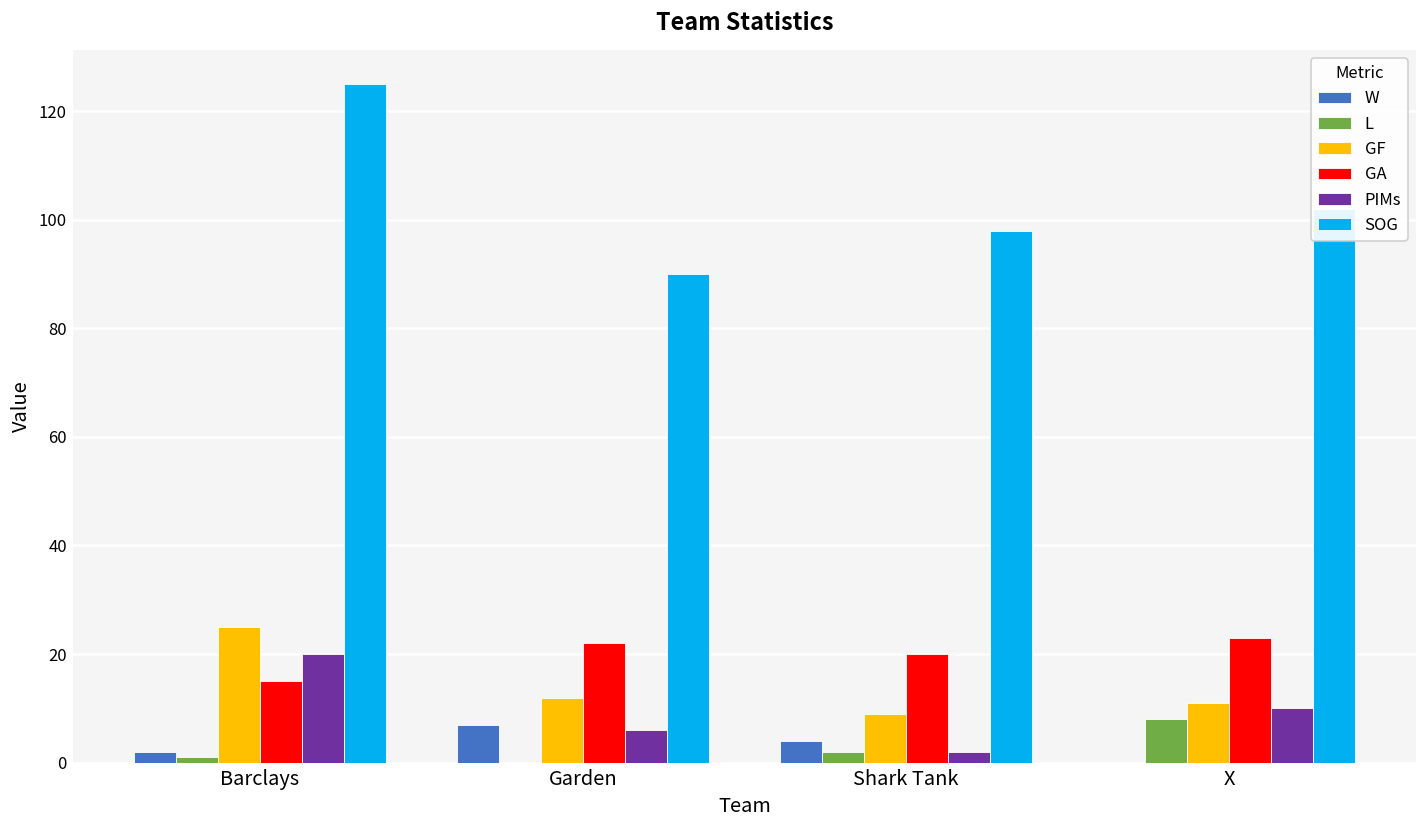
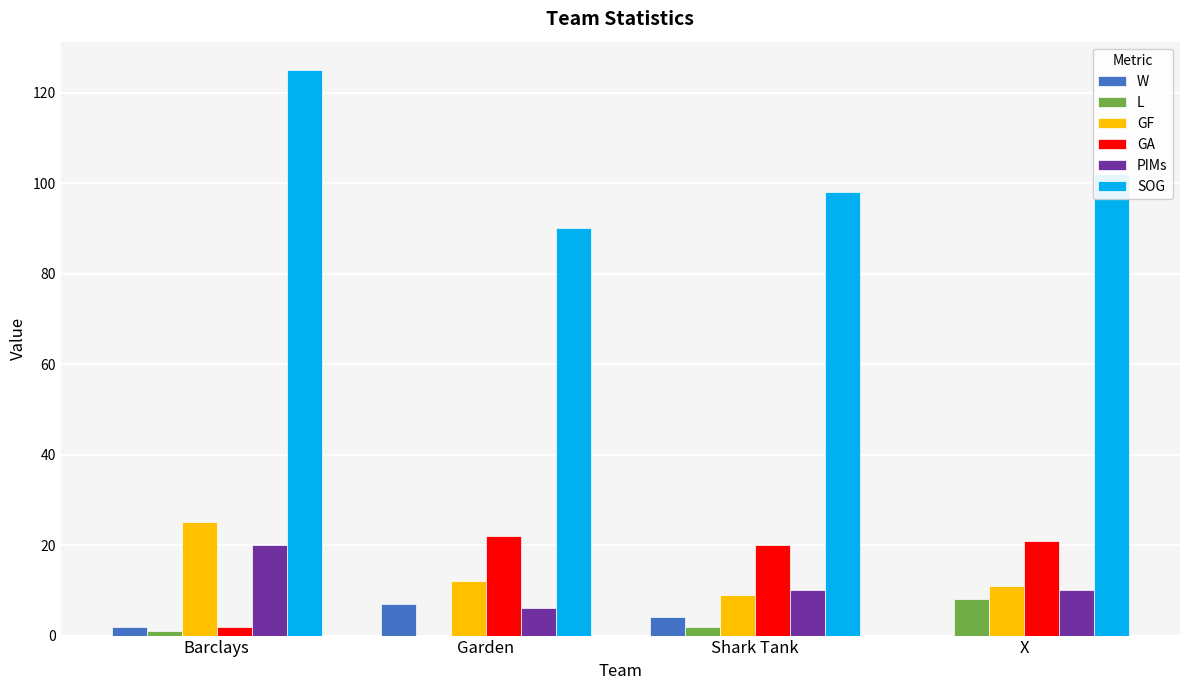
  {
    "W": {
      "Barclays": 2,
      "Garden": 7,
      "Shark Tank": 4,
      "X": 0
    },
    "L": {
      "Barclays": 1,
      "Garden": 0,
      "Shark Tank": 2,
      "X": 8
    },
    "GF": {
      "Barclays": 25,
      "Garden": 12,
      "Shark Tank": 9,
      "X": 11
    },
    "GA": {
-     "Barclays": 15,
+     "Barclays": 2,
      "Garden": 22,
      "Shark Tank": 20,
-     "X": 23
+     "X": 21
    },
    "PIMs": {
      "Barclays": 20,
      "Garden": 6,
-     "Shark Tank": 2,
+     "Shark Tank": 10,
      "X": 10
    },
    "SOG": {
      "Barclays": 125,
      "Garden": 90,
      "Shark Tank": 98
    }
  }
